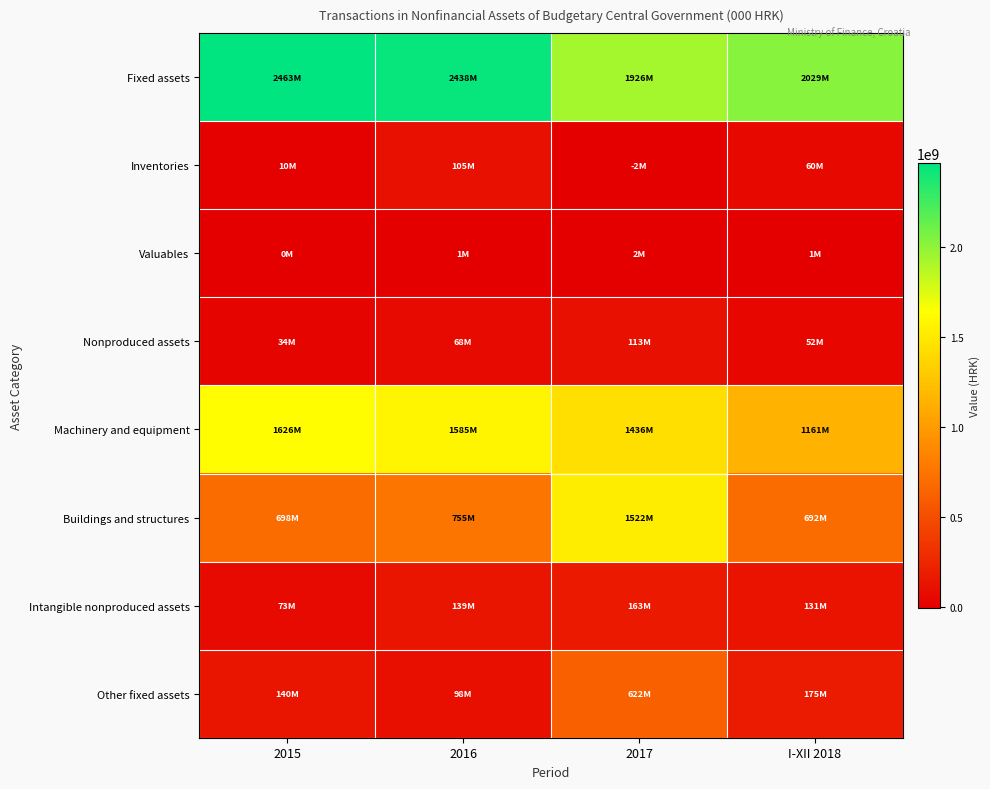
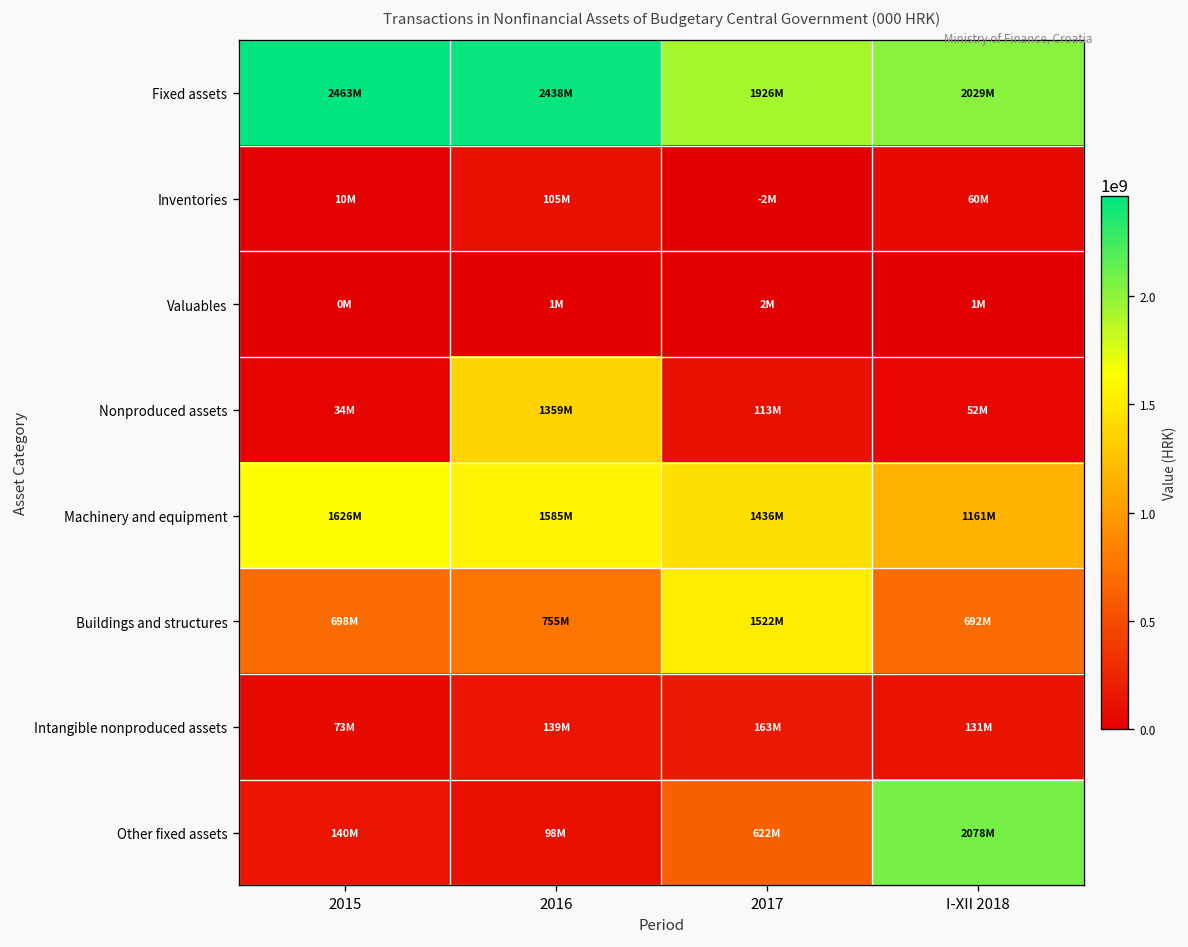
  {
    "Fixed assets": {
      "2015": "2463M",
      "2016": "2438M",
      "2017": "1926M",
      "I-XII 2018": "2029M"
    },
    "Inventories": {
      "2015": "10M",
      "2016": "105M",
      "2017": "-2M",
      "I-XII 2018": "60M"
    },
    "Valuables": {
      "2015": "0M",
      "2016": "1M",
      "2017": "2M",
      "I-XII 2018": "1M"
    },
    "Nonproduced assets": {
      "2015": "34M",
-     "2016": "68M",
+     "2016": "1359M",
      "2017": "113M",
      "I-XII 2018": "52M"
    },
    "Machinery and equipment": {
      "2015": "1626M",
      "2016": "1585M",
      "2017": "1436M",
      "I-XII 2018": "1161M"
    },
    "Buildings and structures": {
      "2015": "698M",
      "2016": "755M",
      "2017": "1522M",
      "I-XII 2018": "692M"
    },
    "Intangible nonproduced assets": {
      "2015": "73M",
      "2016": "139M",
      "2017": "163M",
      "I-XII 2018": "131M"
    },
    "Other fixed assets": {
      "2015": "140M",
      "2016": "98M",
      "2017": "622M",
-     "I-XII 2018": "175M"
+     "I-XII 2018": "2078M"
    }
  }
